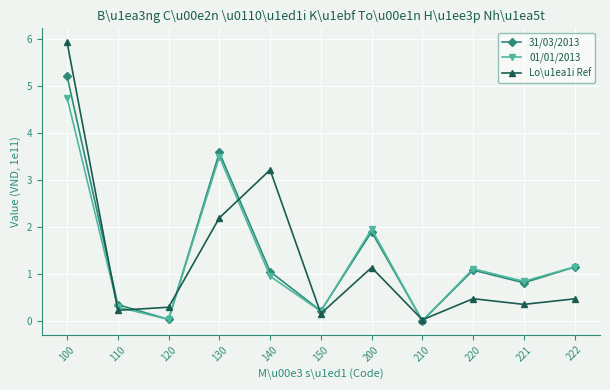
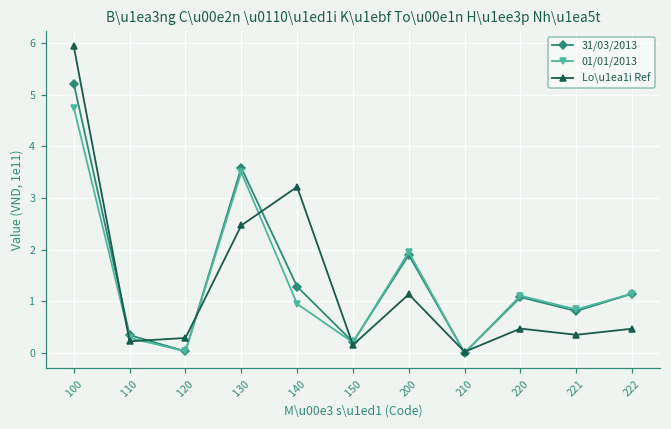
  {
    "31/03/2013": {
      "100": 5.2,
      "130": 3.6,
-     "140": 1.0,
+     "140": 1.3,
      "200": 1.9
    },
    "01/01/2013": {
      "100": 4.7,
      "130": 3.5,
      "140": 0.9,
      "200": 2.0
    },
    "Lo\\u1ea1i Ref": {
      "100": 5.9,
      "110": 0.2,
      "120": 0.3,
-     "130": 2.2,
+     "130": 2.5,
      "140": 3.2,
      "200": 1.1,
      "220": 0.5,
      "221": 0.3,
      "222": 0.5
    }
  }
